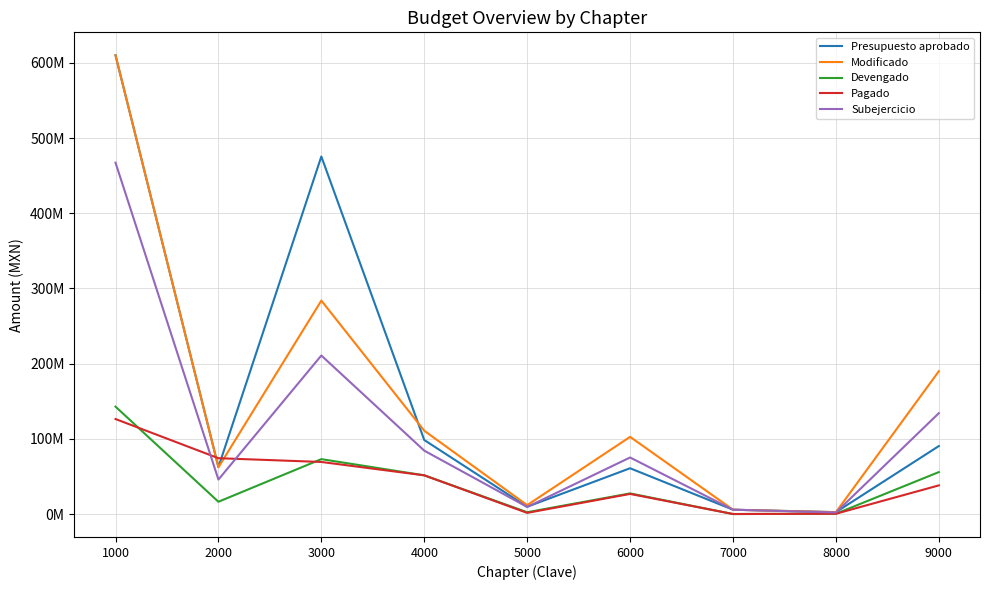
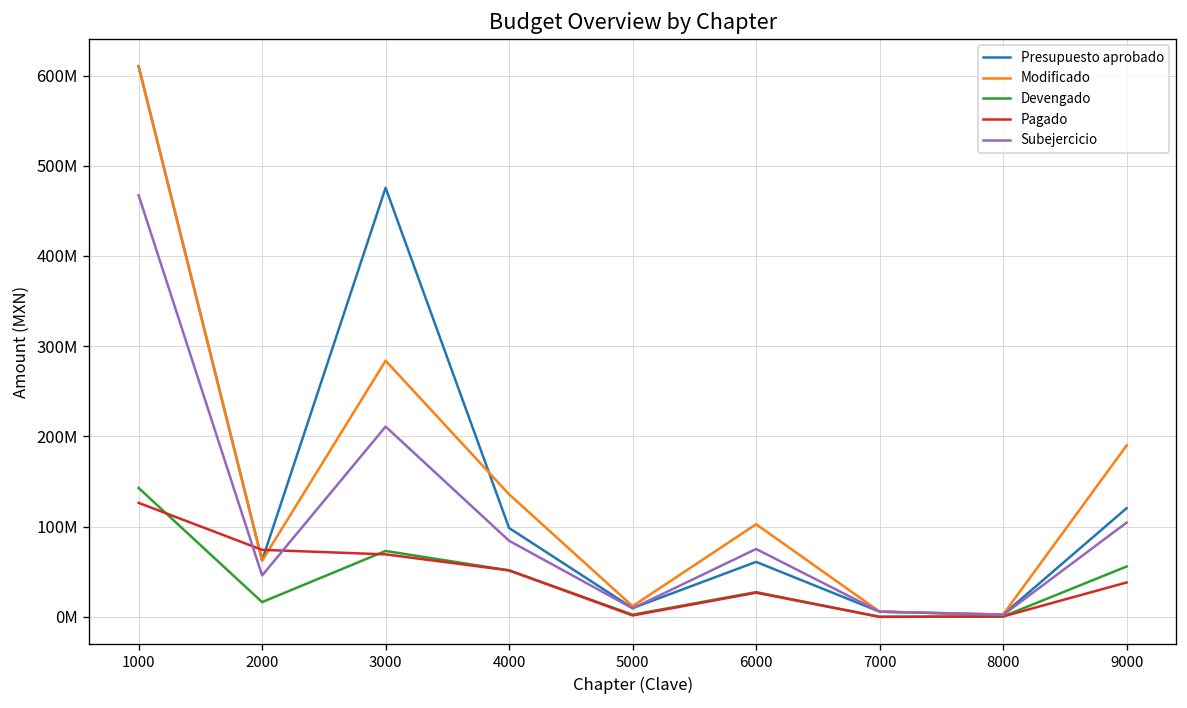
  {
    "Presupuesto aprobado": {
      "3000": 480000000,
      "4000": 100000000,
      "6000": 60000000,
-     "9000": 90000000
+     "9000": 120000000
    },
    "Modificado": {
      "3000": 280000000,
-     "4000": 110000000,
+     "4000": 140000000,
      "6000": 100000000,
      "9000": 190000000
    },
    "Devengado": {
      "1000": 140000000,
      "2000": 20000000,
      "3000": 70000000,
      "9000": 60000000
    },
    "Pagado": {
      "1000": 130000000,
      "2000": 70000000,
      "3000": 70000000,
      "9000": 40000000
    },
    "Subejercicio": {
      "1000": 470000000,
      "2000": 50000000,
      "3000": 210000000,
      "4000": 80000000,
      "6000": 80000000,
-     "9000": 130000000
+     "9000": 100000000
    }
  }
